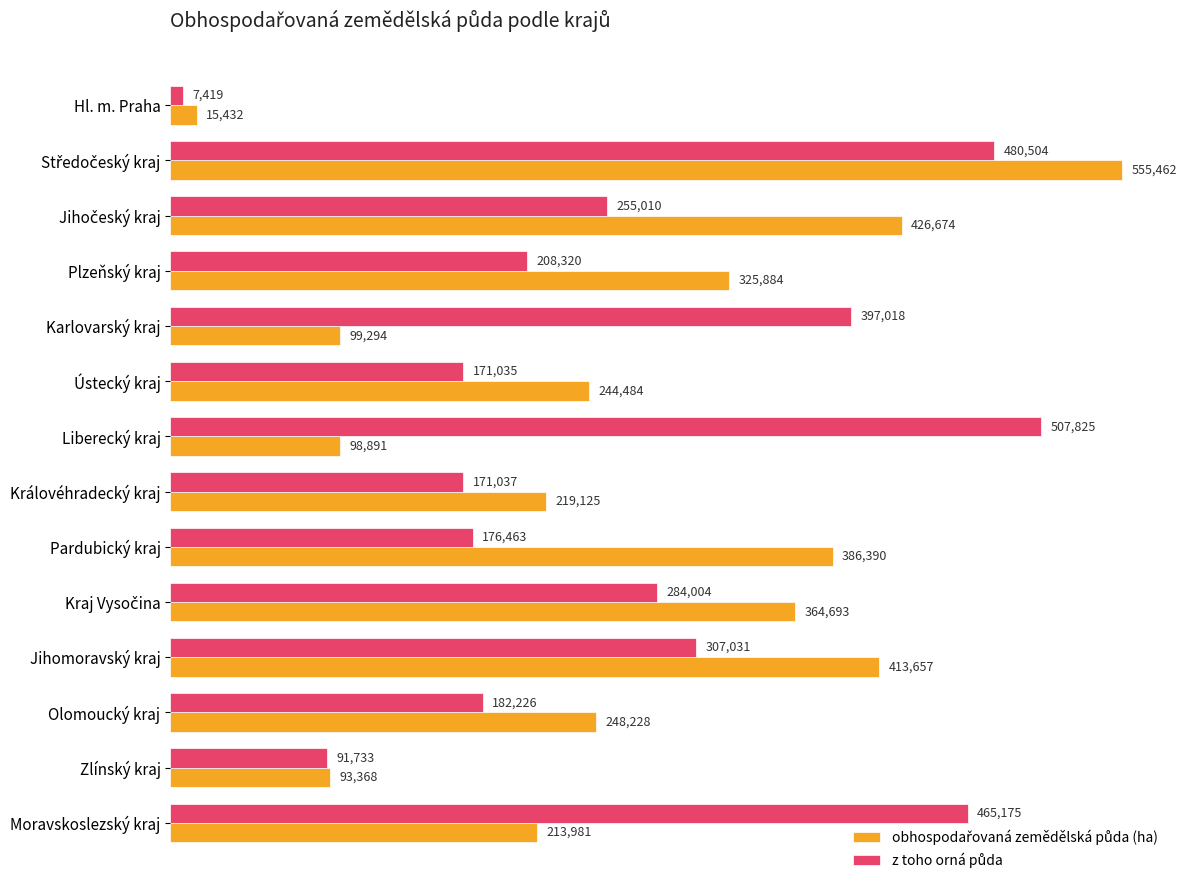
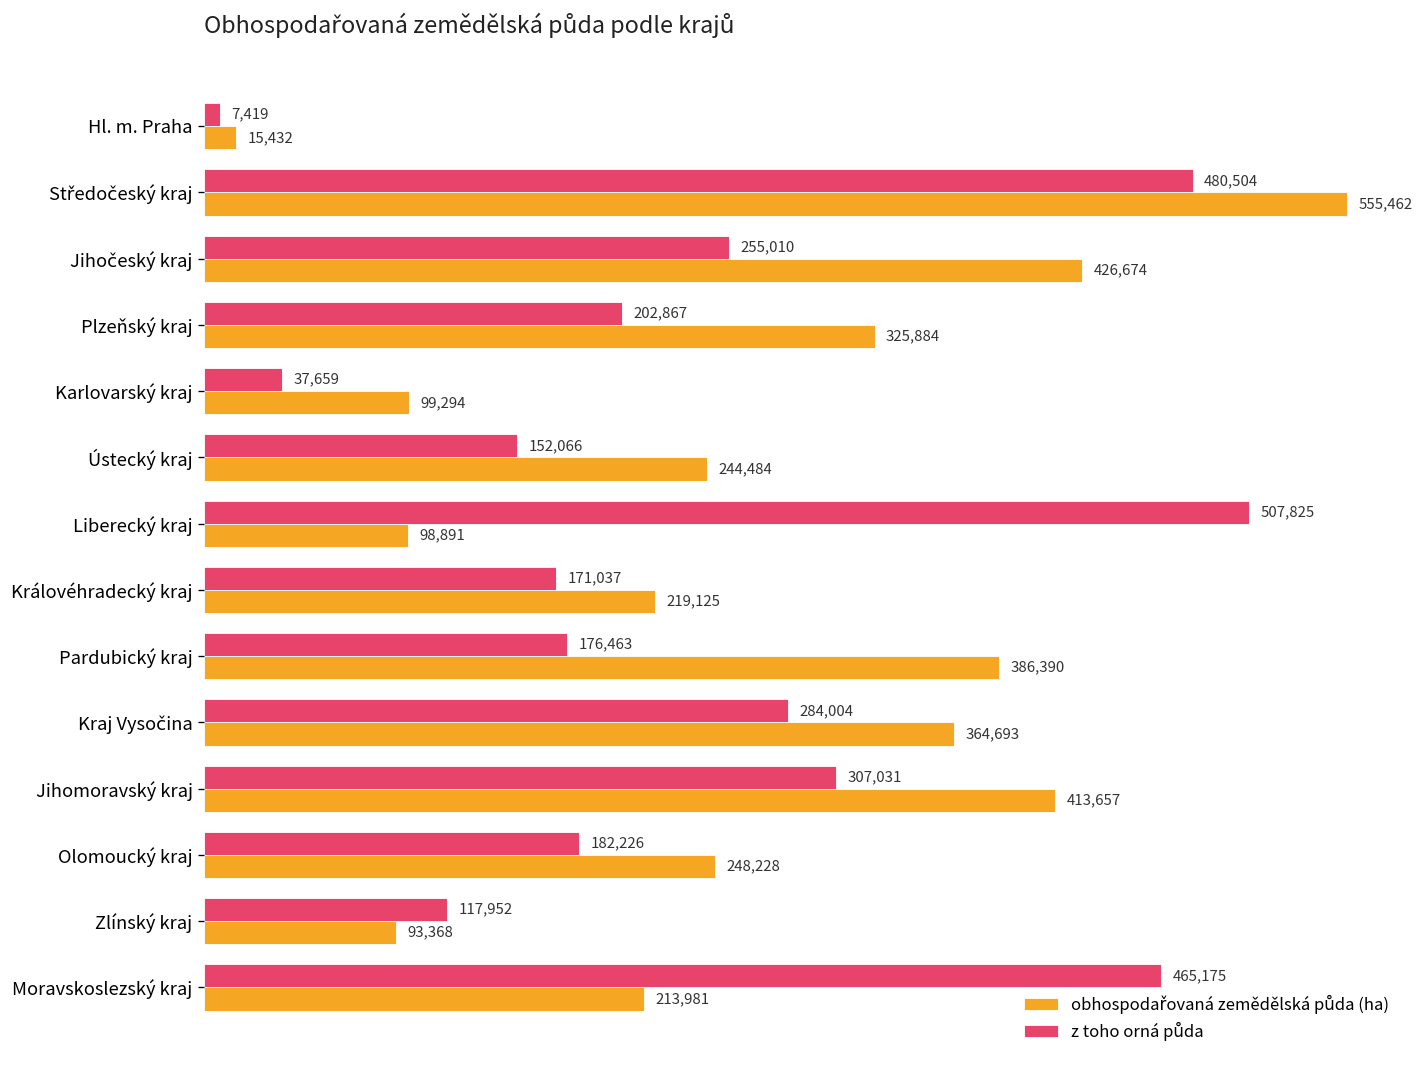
  {
    "obhospodařovaná zemědělská půda (ha)": {
      "Hl. m. Praha": "15,432",
      "Středočeský kraj": "555,462",
      "Jihočeský kraj": "426,674",
      "Plzeňský kraj": "325,884",
      "Karlovarský kraj": "99,294",
      "Ústecký kraj": "244,484",
      "Liberecký kraj": "98,891",
      "Královéhradecký kraj": "219,125",
      "Pardubický kraj": "386,390",
      "Kraj Vysočina": "364,693",
      "Jihomoravský kraj": "413,657",
      "Olomoucký kraj": "248,228",
      "Zlínský kraj": "93,368",
      "Moravskoslezský kraj": "213,981"
    },
    "z toho orná půda": {
      "Hl. m. Praha": "7,419",
      "Středočeský kraj": "480,504",
      "Jihočeský kraj": "255,010",
-     "Plzeňský kraj": "208,320",
-     "Karlovarský kraj": "397,018",
-     "Ústecký kraj": "171,035",
+     "Plzeňský kraj": "202,867",
+     "Karlovarský kraj": "37,659",
+     "Ústecký kraj": "152,066",
      "Liberecký kraj": "507,825",
      "Královéhradecký kraj": "171,037",
      "Pardubický kraj": "176,463",
      "Kraj Vysočina": "284,004",
      "Jihomoravský kraj": "307,031",
      "Olomoucký kraj": "182,226",
-     "Zlínský kraj": "91,733",
+     "Zlínský kraj": "117,952",
      "Moravskoslezský kraj": "465,175"
    }
  }
